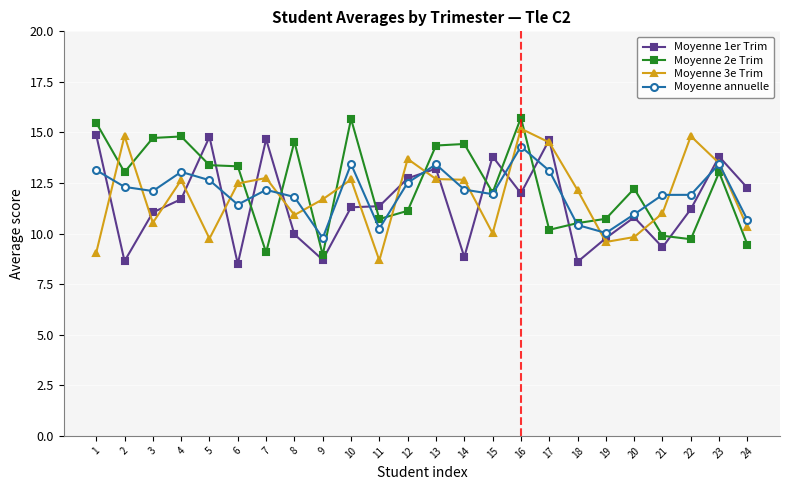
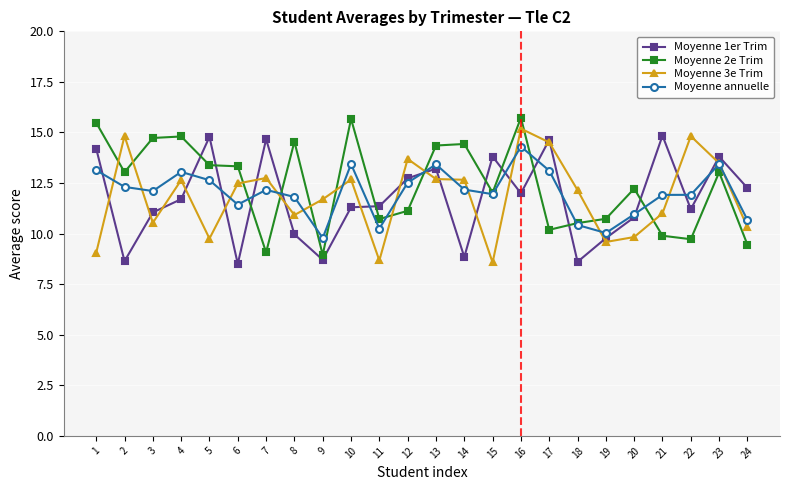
  {
    "Moyenne 1er Trim": {
-     "1": 14.9,
+     "1": 14.2,
      "2": 8.6,
      "3": 11.0,
      "4": 11.7,
      "5": 14.8,
      "6": 8.5,
      "7": 14.7,
      "8": 10.0,
      "9": 8.7,
      "10": 11.3,
      "11": 11.4,
      "12": 12.7,
      "13": 13.2,
      "14": 8.8,
      "15": 13.8,
      "16": 12.0,
      "17": 14.6,
      "18": 8.6,
      "19": 9.8,
      "20": 10.8,
-     "21": 9.3,
+     "21": 14.8,
      "22": 11.2,
      "23": 13.8,
      "24": 12.3
    },
    "Moyenne 2e Trim": {
      "1": 15.5,
      "2": 13.0,
      "3": 14.7,
      "4": 14.8,
      "5": 13.4,
      "6": 13.3,
      "7": 9.1,
      "8": 14.6,
      "9": 8.9,
      "10": 15.7,
      "11": 10.7,
      "12": 11.1,
      "13": 14.4,
      "14": 14.4,
      "16": 15.7,
      "17": 10.2,
      "19": 10.7,
      "20": 12.2,
      "21": 9.9,
      "22": 9.7,
      "23": 13.0,
      "24": 9.5
    },
    "Moyenne 3e Trim": {
      "1": 9.1,
      "2": 14.8,
      "3": 10.5,
      "4": 12.6,
      "5": 9.8,
      "6": 12.5,
      "7": 12.7,
      "8": 10.9,
      "9": 11.7,
      "10": 12.7,
      "11": 8.7,
      "12": 13.7,
      "13": 12.7,
      "14": 12.7,
-     "15": 10.0,
+     "15": 8.6,
      "16": 15.2,
      "17": 14.5,
      "18": 12.2,
      "19": 9.6,
      "20": 9.8,
      "21": 11.0,
      "22": 14.8,
      "24": 10.3
    },
    "Moyenne annuelle": {
      "1": 13.1,
      "2": 12.3,
      "3": 12.1,
      "4": 13.1,
      "5": 12.6,
      "6": 11.4,
      "7": 12.2,
      "8": 11.8,
      "9": 9.8,
      "10": 13.4,
      "11": 10.2,
      "12": 12.5,
      "13": 13.4,
      "14": 12.2,
      "16": 14.3,
      "17": 13.1,
      "19": 10.0,
      "20": 11.0,
      "21": 11.9,
      "22": 11.9,
      "24": 10.7
    }
  }
